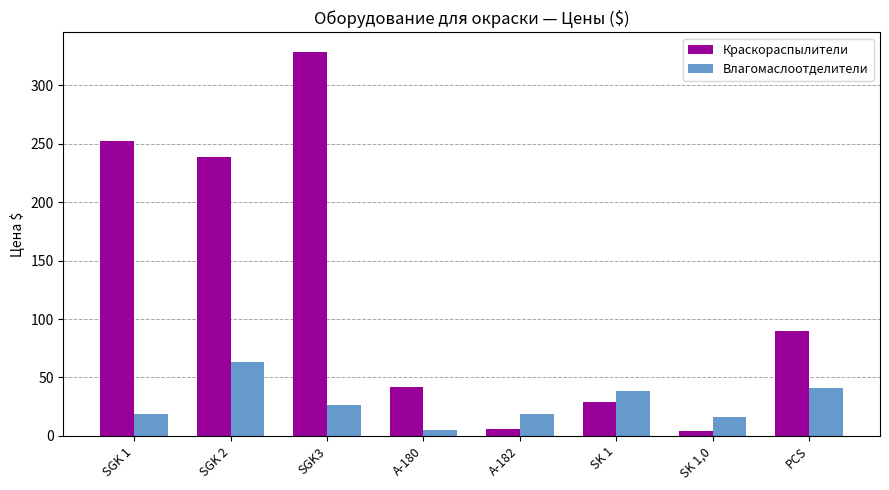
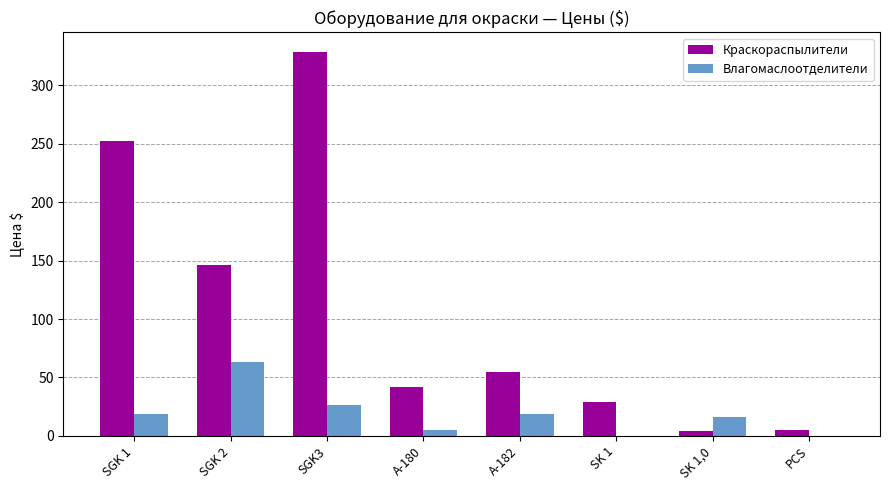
  {
    "Краскораспылители": {
      "SGK 1": 252,
-     "SGK 2": 239,
+     "SGK 2": 146,
      "SGK3": 329,
      "A-180": 42,
-     "A-182": 6,
+     "A-182": 55,
      "SK 1": 29,
      "SK 1,0": 4,
-     "PCS": 90
+     "PCS": 5
    },
    "Влагомаслоотделители": {
      "SGK 1": 19,
      "SGK 2": 63,
      "SGK3": 26,
      "A-180": 5,
      "A-182": 19,
-     "SK 1": 38,
+     "SK 1": 0,
      "SK 1,0": 16,
-     "PCS": 41
+     "PCS": 0
    }
  }
